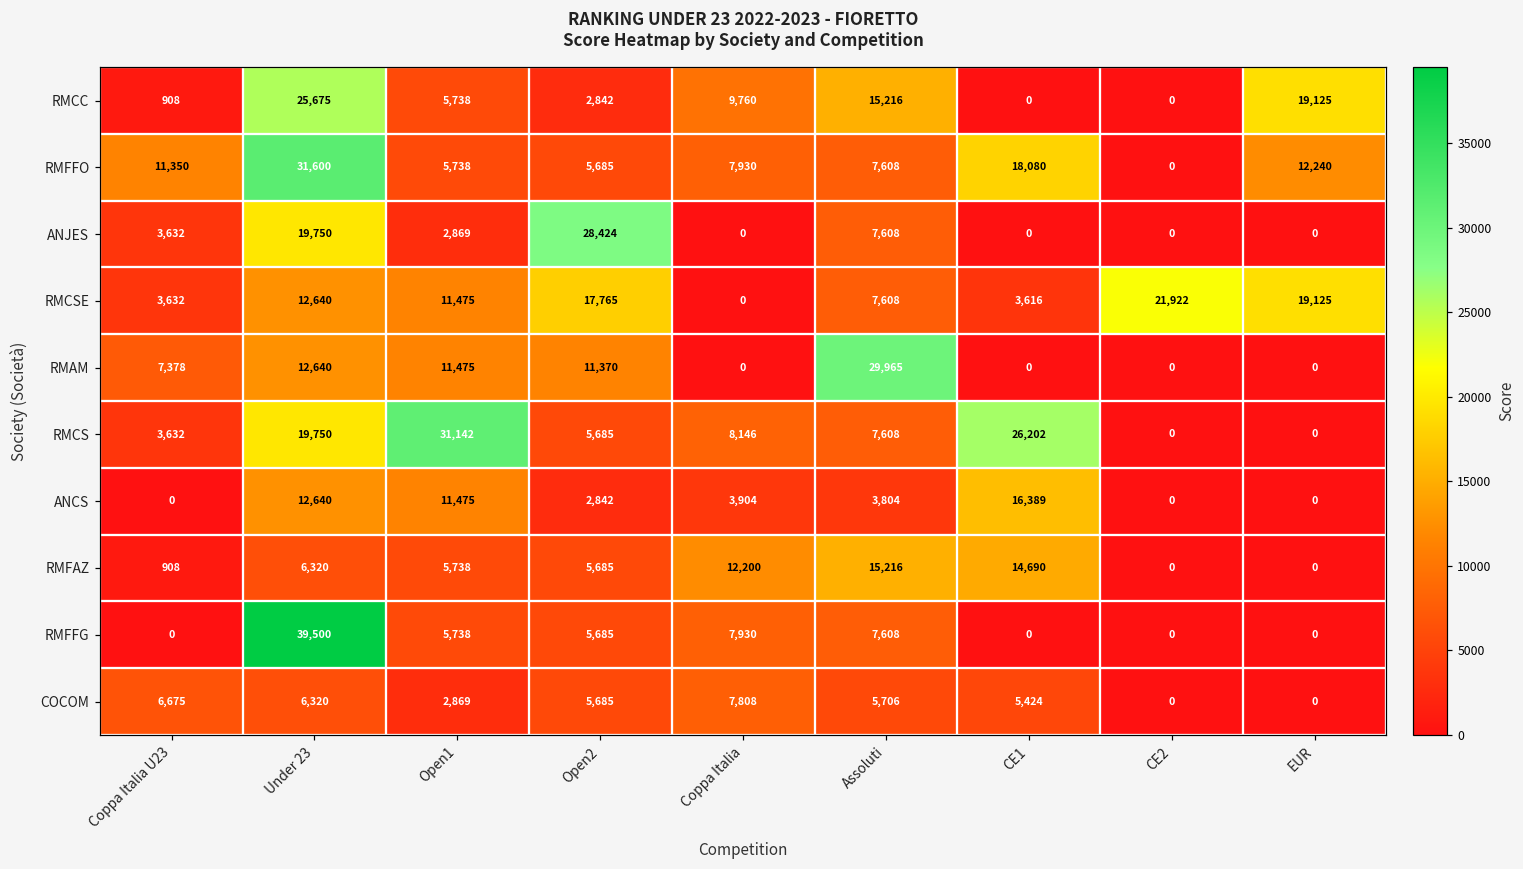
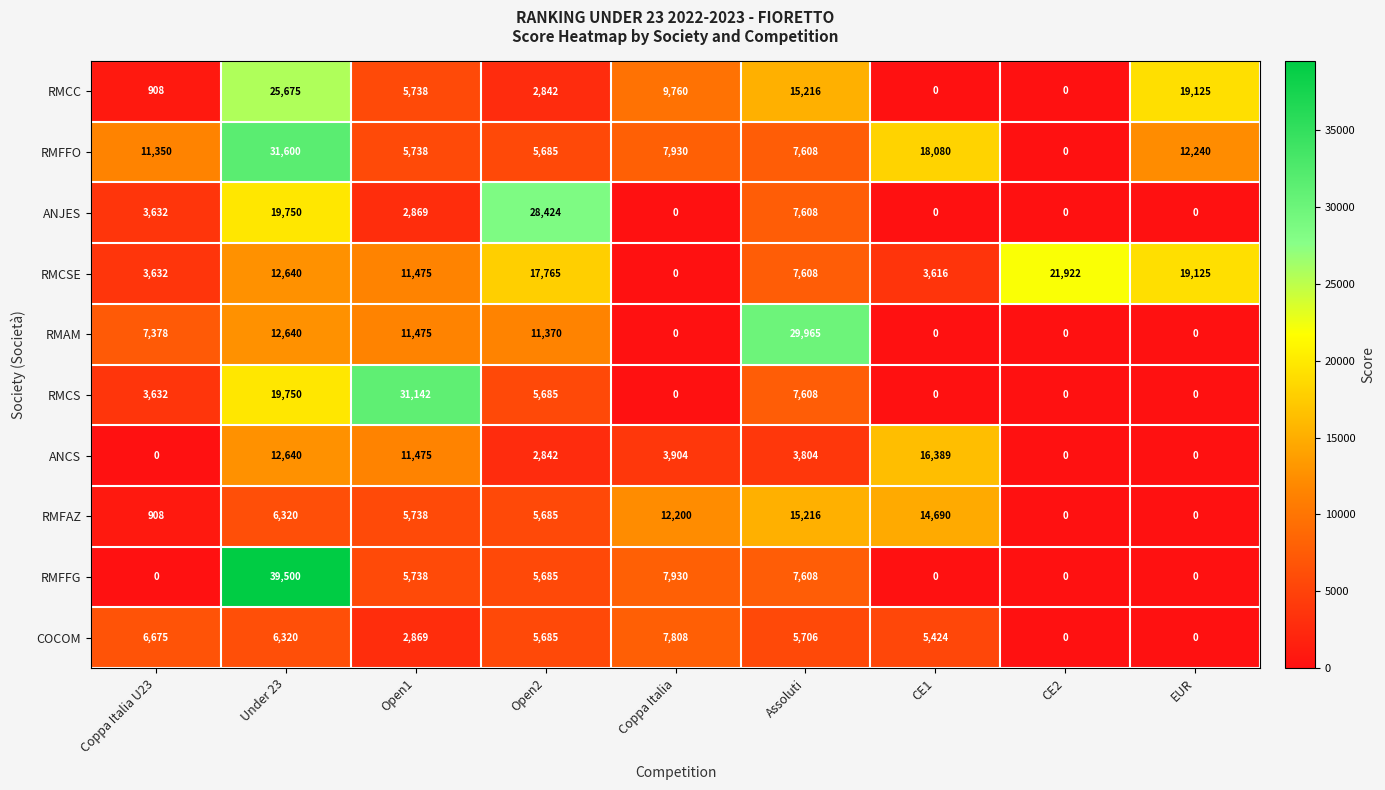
  {
    "RMCC": {
      "Coppa Italia U23": "908",
      "Under 23": "25,675",
      "Open1": "5,738",
      "Open2": "2,842",
      "Coppa Italia": "9,760",
      "Assoluti": "15,216",
      "CE1": "0",
      "CE2": "0",
      "EUR": "19,125"
    },
    "RMFFO": {
      "Coppa Italia U23": "11,350",
      "Under 23": "31,600",
      "Open1": "5,738",
      "Open2": "5,685",
      "Coppa Italia": "7,930",
      "Assoluti": "7,608",
      "CE1": "18,080",
      "CE2": "0",
      "EUR": "12,240"
    },
    "ANJES": {
      "Coppa Italia U23": "3,632",
      "Under 23": "19,750",
      "Open1": "2,869",
      "Open2": "28,424",
      "Coppa Italia": "0",
      "Assoluti": "7,608",
      "CE1": "0",
      "CE2": "0",
      "EUR": "0"
    },
    "RMCSE": {
      "Coppa Italia U23": "3,632",
      "Under 23": "12,640",
      "Open1": "11,475",
      "Open2": "17,765",
      "Coppa Italia": "0",
      "Assoluti": "7,608",
      "CE1": "3,616",
      "CE2": "21,922",
      "EUR": "19,125"
    },
    "RMAM": {
      "Coppa Italia U23": "7,378",
      "Under 23": "12,640",
      "Open1": "11,475",
      "Open2": "11,370",
      "Coppa Italia": "0",
      "Assoluti": "29,965",
      "CE1": "0",
      "CE2": "0",
      "EUR": "0"
    },
    "RMCS": {
      "Coppa Italia U23": "3,632",
      "Under 23": "19,750",
      "Open1": "31,142",
      "Open2": "5,685",
-     "Coppa Italia": "8,146",
+     "Coppa Italia": "0",
      "Assoluti": "7,608",
-     "CE1": "26,202",
+     "CE1": "0",
      "CE2": "0",
      "EUR": "0"
    },
    "ANCS": {
      "Coppa Italia U23": "0",
      "Under 23": "12,640",
      "Open1": "11,475",
      "Open2": "2,842",
      "Coppa Italia": "3,904",
      "Assoluti": "3,804",
      "CE1": "16,389",
      "CE2": "0",
      "EUR": "0"
    },
    "RMFAZ": {
      "Coppa Italia U23": "908",
      "Under 23": "6,320",
      "Open1": "5,738",
      "Open2": "5,685",
      "Coppa Italia": "12,200",
      "Assoluti": "15,216",
      "CE1": "14,690",
      "CE2": "0",
      "EUR": "0"
    },
    "RMFFG": {
      "Coppa Italia U23": "0",
      "Under 23": "39,500",
      "Open1": "5,738",
      "Open2": "5,685",
      "Coppa Italia": "7,930",
      "Assoluti": "7,608",
      "CE1": "0",
      "CE2": "0",
      "EUR": "0"
    },
    "COCOM": {
      "Coppa Italia U23": "6,675",
      "Under 23": "6,320",
      "Open1": "2,869",
      "Open2": "5,685",
      "Coppa Italia": "7,808",
      "Assoluti": "5,706",
      "CE1": "5,424",
      "CE2": "0",
      "EUR": "0"
    }
  }
